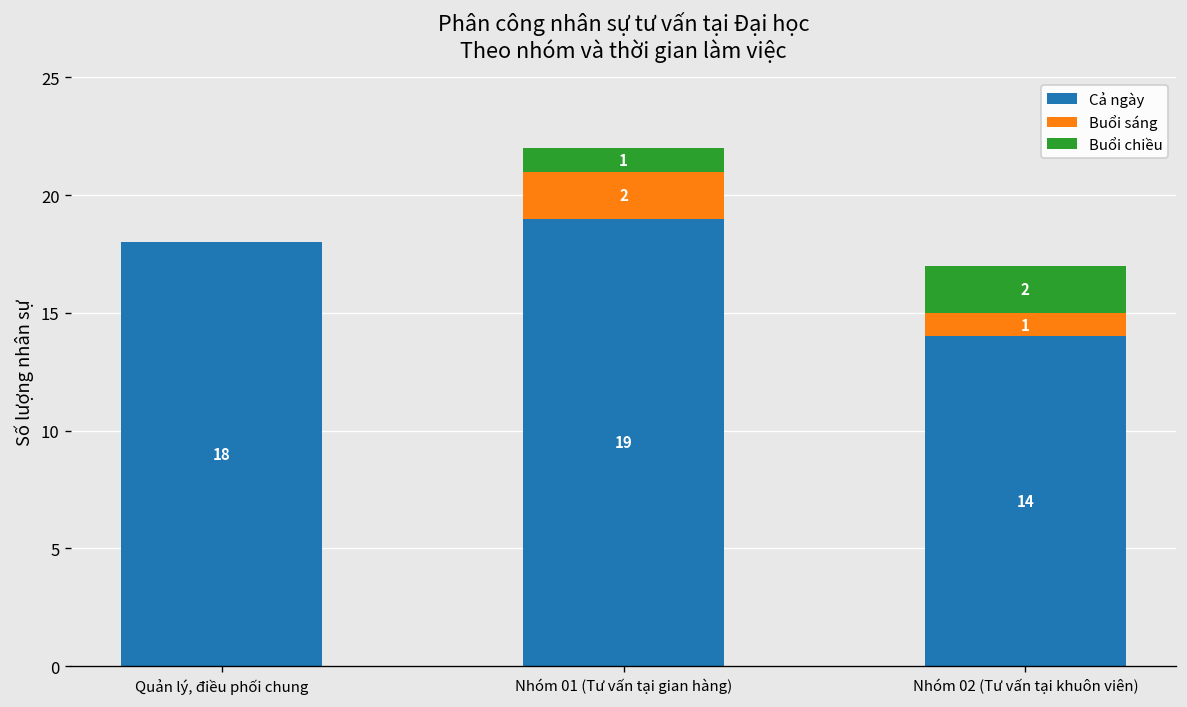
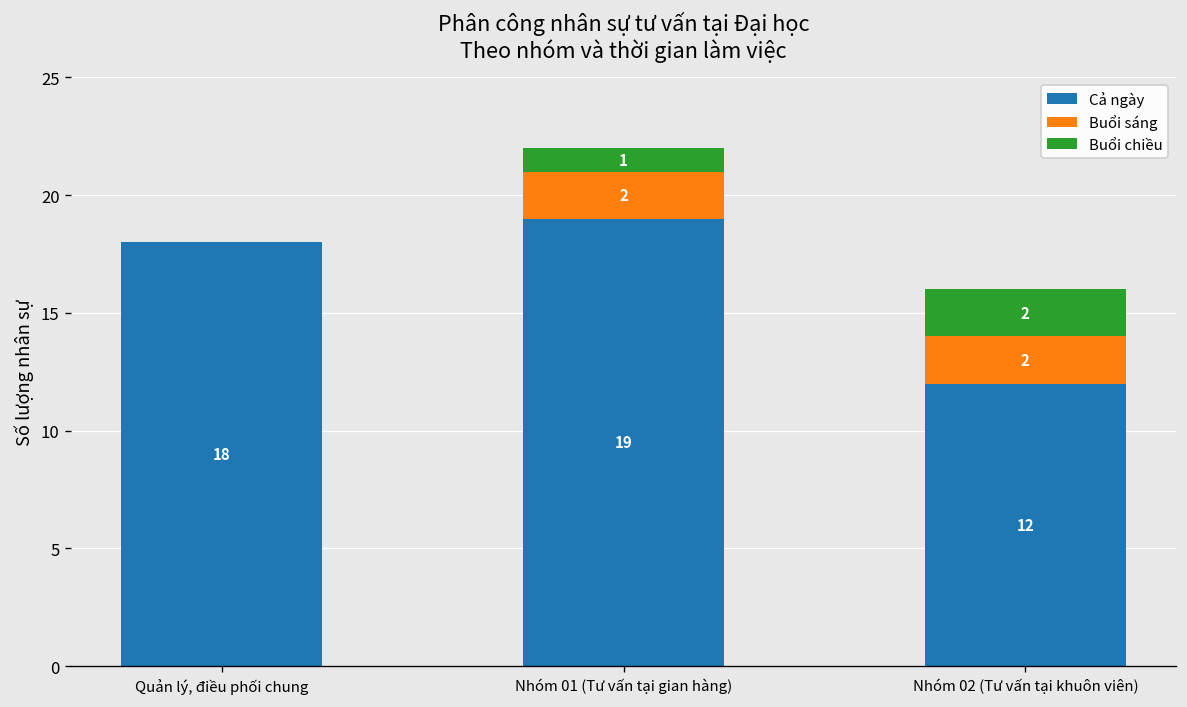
  {
    "Cả ngày": {
      "Quản lý, điều phối chung": 18,
      "Nhóm 01 (Tư vấn tại gian hàng)": 19,
-     "Nhóm 02 (Tư vấn tại khuôn viên)": 14
+     "Nhóm 02 (Tư vấn tại khuôn viên)": 12
    },
    "Buổi sáng": {
      "Nhóm 01 (Tư vấn tại gian hàng)": 2,
-     "Nhóm 02 (Tư vấn tại khuôn viên)": 1
+     "Nhóm 02 (Tư vấn tại khuôn viên)": 2
    },
    "Buổi chiều": {
      "Nhóm 01 (Tư vấn tại gian hàng)": 1,
      "Nhóm 02 (Tư vấn tại khuôn viên)": 2
    }
  }
